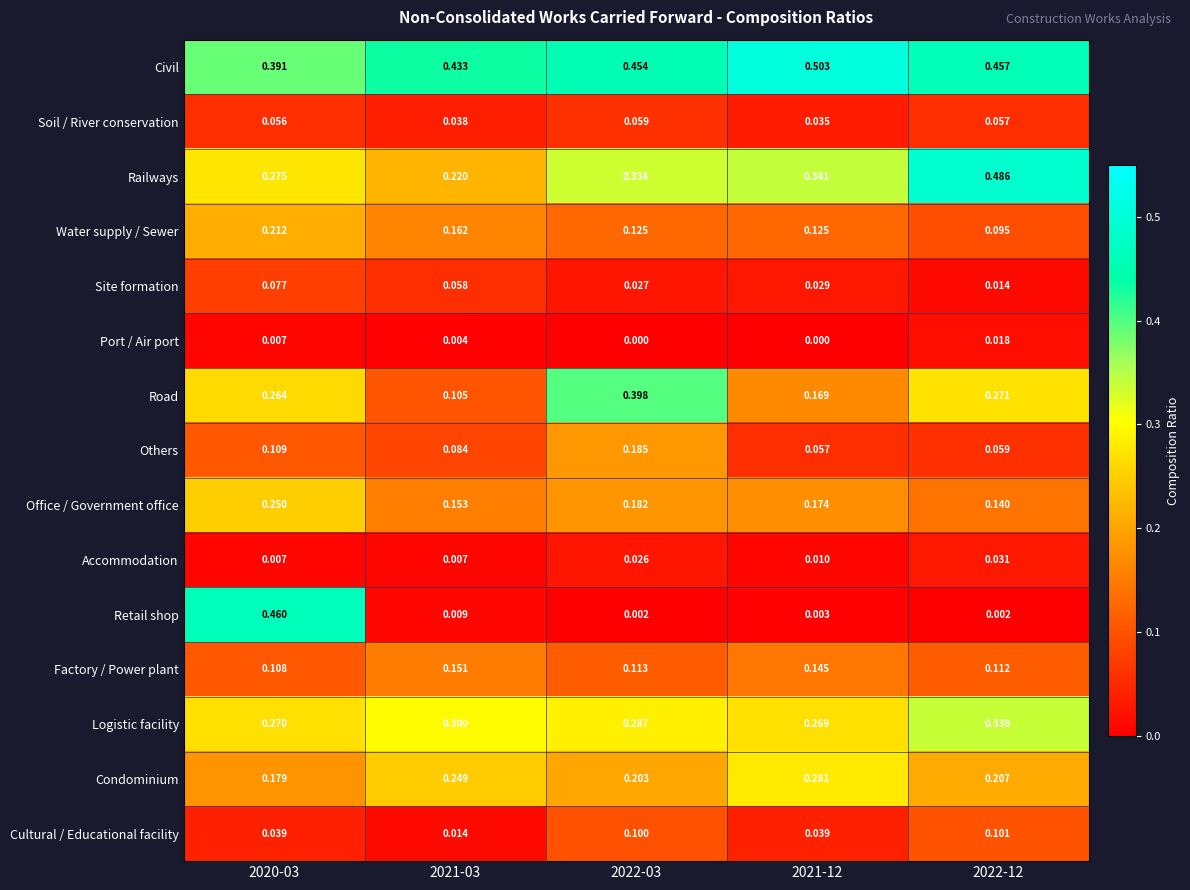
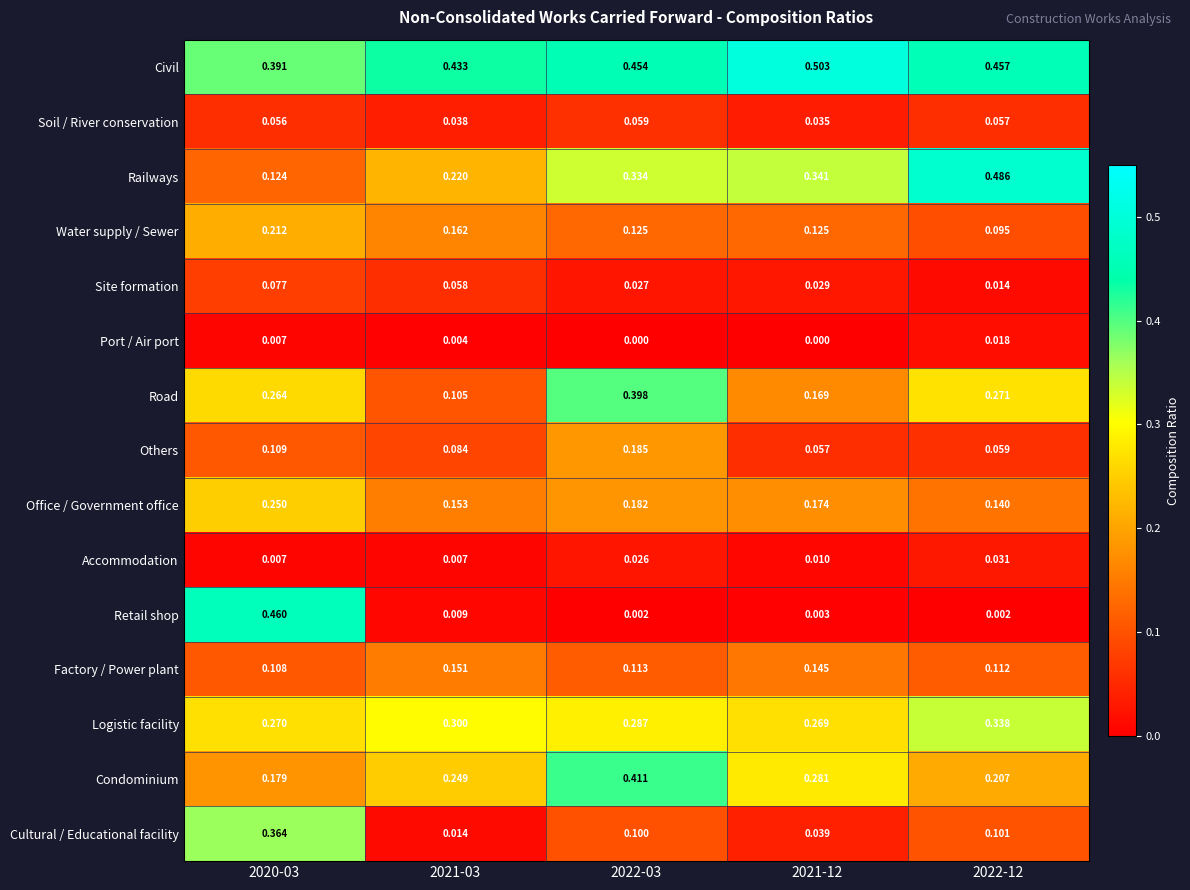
  {
    "Civil": {
      "2020-03": 0.391,
      "2021-03": 0.433,
      "2022-03": 0.454,
      "2021-12": 0.503,
      "2022-12": 0.457
    },
    "Soil / River conservation": {
      "2020-03": 0.056,
      "2021-03": 0.038,
      "2022-03": 0.059,
      "2021-12": 0.035,
      "2022-12": 0.057
    },
    "Railways": {
-     "2020-03": 0.275,
+     "2020-03": 0.124,
      "2021-03": 0.220,
      "2022-03": 0.334,
      "2021-12": 0.341,
      "2022-12": 0.486
    },
    "Water supply / Sewer": {
      "2020-03": 0.212,
      "2021-03": 0.162,
      "2022-03": 0.125,
      "2021-12": 0.125,
      "2022-12": 0.095
    },
    "Site formation": {
      "2020-03": 0.077,
      "2021-03": 0.058,
      "2022-03": 0.027,
      "2021-12": 0.029,
      "2022-12": 0.014
    },
    "Port / Air port": {
      "2020-03": 0.007,
      "2021-03": 0.004,
      "2022-03": 0.000,
      "2021-12": 0.000,
      "2022-12": 0.018
    },
    "Road": {
      "2020-03": 0.264,
      "2021-03": 0.105,
      "2022-03": 0.398,
      "2021-12": 0.169,
      "2022-12": 0.271
    },
    "Others": {
      "2020-03": 0.109,
      "2021-03": 0.084,
      "2022-03": 0.185,
      "2021-12": 0.057,
      "2022-12": 0.059
    },
    "Office / Government office": {
      "2020-03": 0.250,
      "2021-03": 0.153,
      "2022-03": 0.182,
      "2021-12": 0.174,
      "2022-12": 0.140
    },
    "Accommodation": {
      "2020-03": 0.007,
      "2021-03": 0.007,
      "2022-03": 0.026,
      "2021-12": 0.010,
      "2022-12": 0.031
    },
    "Retail shop": {
      "2020-03": 0.460,
      "2021-03": 0.009,
      "2022-03": 0.002,
      "2021-12": 0.003,
      "2022-12": 0.002
    },
    "Factory / Power plant": {
      "2020-03": 0.108,
      "2021-03": 0.151,
      "2022-03": 0.113,
      "2021-12": 0.145,
      "2022-12": 0.112
    },
    "Logistic facility": {
      "2020-03": 0.270,
      "2021-03": 0.300,
      "2022-03": 0.287,
      "2021-12": 0.269,
      "2022-12": 0.338
    },
    "Condominium": {
      "2020-03": 0.179,
      "2021-03": 0.249,
-     "2022-03": 0.203,
+     "2022-03": 0.411,
      "2021-12": 0.281,
      "2022-12": 0.207
    },
    "Cultural / Educational facility": {
-     "2020-03": 0.039,
+     "2020-03": 0.364,
      "2021-03": 0.014,
      "2022-03": 0.100,
      "2021-12": 0.039,
      "2022-12": 0.101
    }
  }
